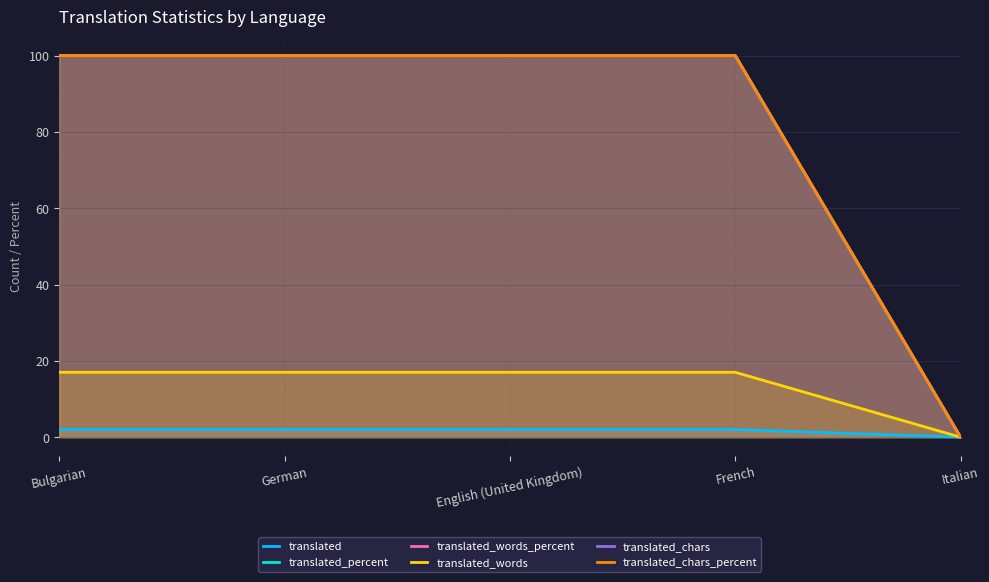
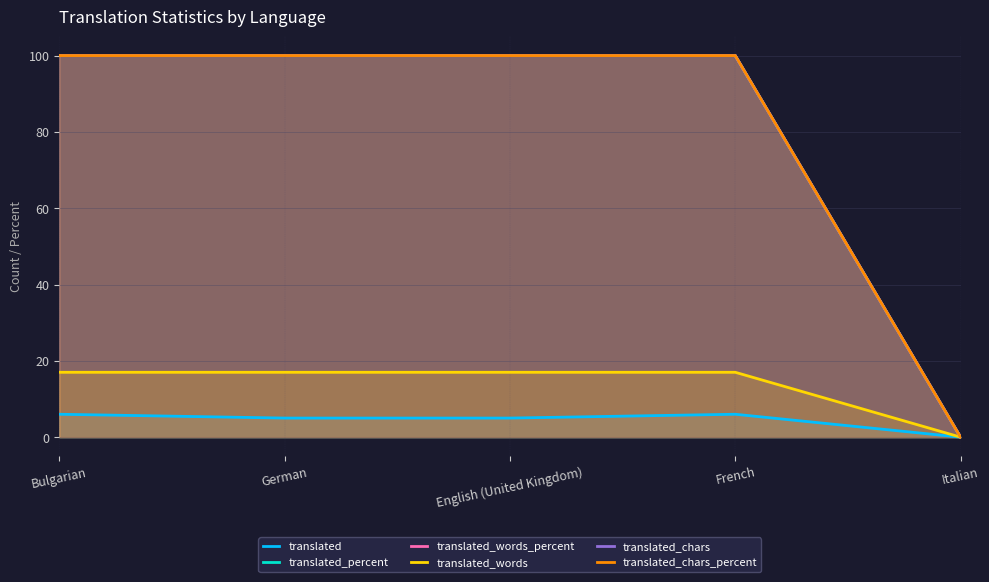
  {
    "translated": {
-     "Bulgarian": 2,
-     "German": 2,
-     "English (United Kingdom)": 2,
-     "French": 2
+     "Bulgarian": 6,
+     "German": 5,
+     "English (United Kingdom)": 5,
+     "French": 6
    },
    "translated_chars_percent": {
      "Bulgarian": 100,
      "German": 100,
      "English (United Kingdom)": 100,
      "French": 100
    },
    "translated_words": {
      "Bulgarian": 17,
      "German": 17,
      "English (United Kingdom)": 17,
      "French": 17
    }
  }
